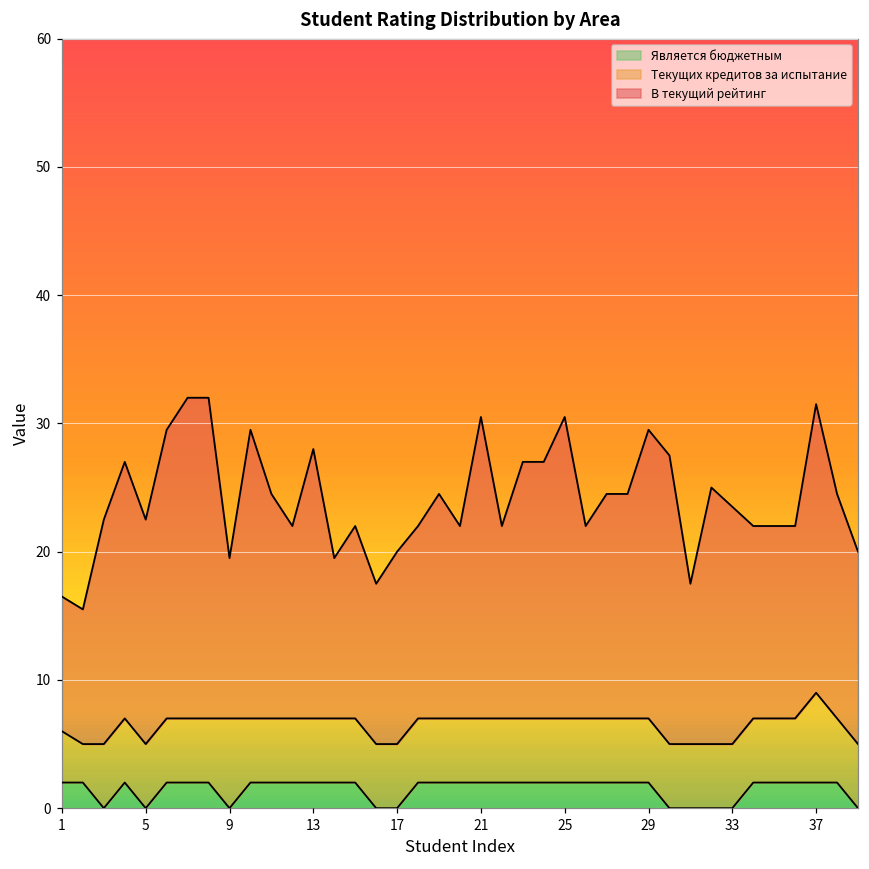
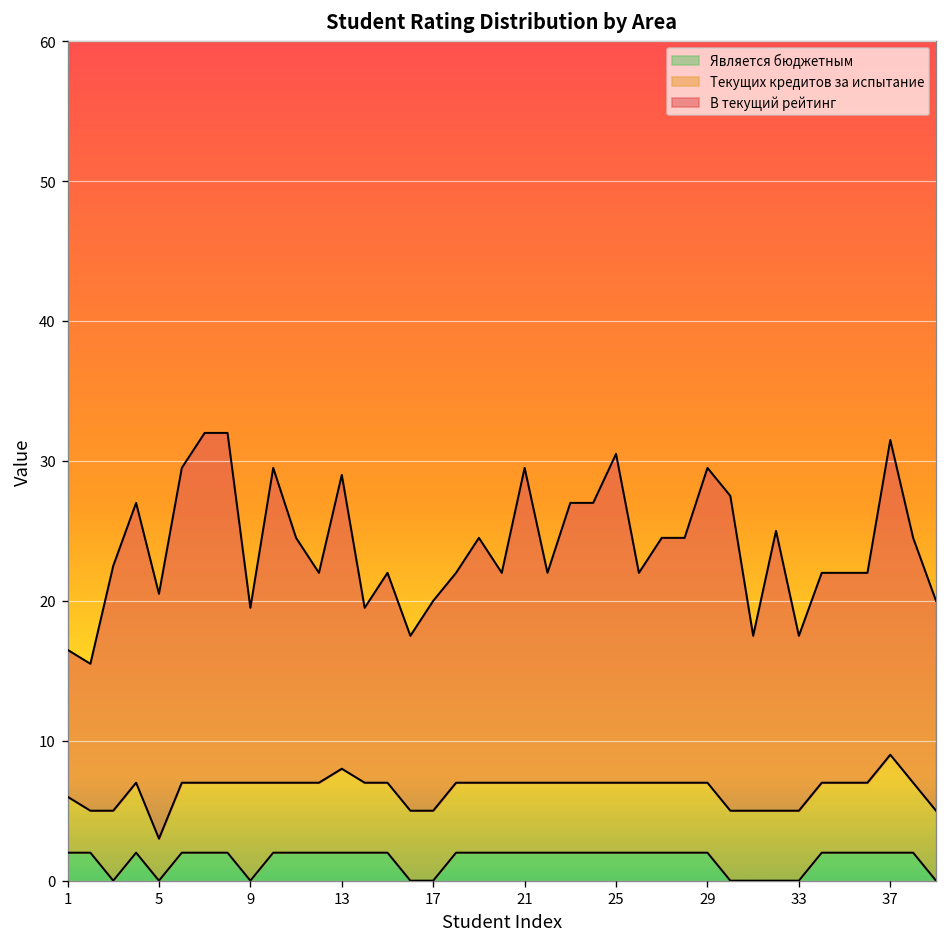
  {
    "Является бюджетным": {
      "1": 2.0,
      "5": 0.0,
      "9": 0.0,
      "13": 2.0,
      "17": 0.0,
      "21": 2.0,
      "25": 2.0,
      "29": 2.0,
      "33": 0.0,
      "37": 2.0
    },
    "Текущих кредитов за испытание": {
      "1": 4,
-     "5": 5,
+     "5": 3,
      "9": 7,
-     "13": 5,
+     "13": 6,
      "17": 5,
      "21": 5,
      "25": 5,
      "29": 5,
      "33": 5,
      "37": 7
    },
    "В текущий рейтинг": {
      "1": 10.5,
      "5": 17.5,
      "9": 12.5,
      "13": 21.0,
      "17": 15.0,
-     "21": 23.5,
+     "21": 22.5,
      "25": 23.5,
      "29": 22.5,
-     "33": 18.5,
+     "33": 12.5,
      "37": 22.5
    }
  }
